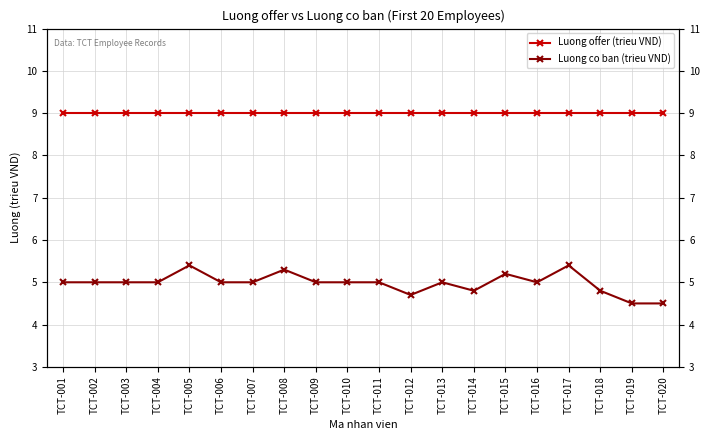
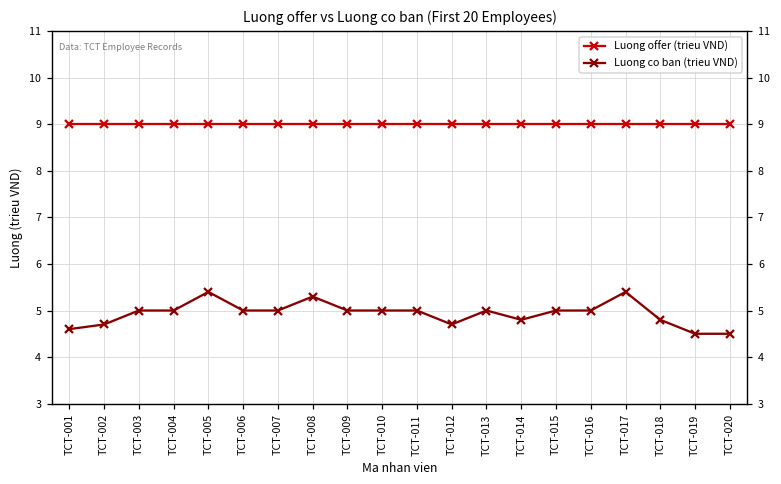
  {
    "Luong offer (trieu VND)": {
      "TCT-001": 9.0,
      "TCT-002": 9.0,
      "TCT-003": 9.0,
      "TCT-004": 9.0,
      "TCT-005": 9.0,
      "TCT-006": 9.0,
      "TCT-007": 9.0,
      "TCT-008": 9.0,
      "TCT-009": 9.0,
      "TCT-010": 9.0,
      "TCT-011": 9.0,
      "TCT-012": 9.0,
      "TCT-013": 9.0,
      "TCT-014": 9.0,
      "TCT-015": 9.0,
      "TCT-016": 9.0,
      "TCT-017": 9.0,
      "TCT-018": 9.0,
      "TCT-019": 9.0,
      "TCT-020": 9.0
    },
    "Luong co ban (trieu VND)": {
-     "TCT-001": 5.0,
-     "TCT-002": 5.0,
+     "TCT-001": 4.6,
+     "TCT-002": 4.7,
      "TCT-003": 5.0,
      "TCT-004": 5.0,
      "TCT-005": 5.4,
      "TCT-006": 5.0,
      "TCT-007": 5.0,
      "TCT-008": 5.3,
      "TCT-009": 5.0,
      "TCT-010": 5.0,
      "TCT-011": 5.0,
      "TCT-012": 4.7,
      "TCT-013": 5.0,
      "TCT-014": 4.8,
-     "TCT-015": 5.2,
+     "TCT-015": 5.0,
      "TCT-016": 5.0,
      "TCT-017": 5.4,
      "TCT-018": 4.8,
      "TCT-019": 4.5,
      "TCT-020": 4.5
    }
  }
